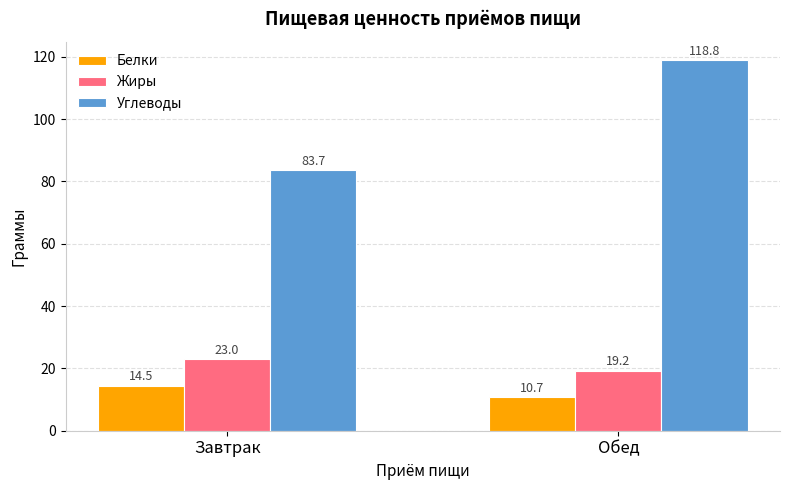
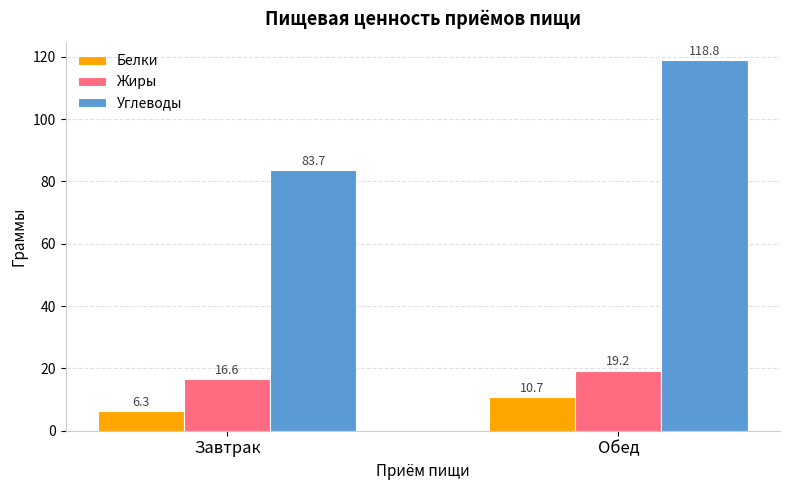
  {
    "Белки": {
-     "Завтрак": 14.5,
+     "Завтрак": 6.3,
      "Обед": 10.7
    },
    "Жиры": {
-     "Завтрак": 23.0,
+     "Завтрак": 16.6,
      "Обед": 19.2
    },
    "Углеводы": {
      "Завтрак": 83.7,
      "Обед": 118.8
    }
  }
